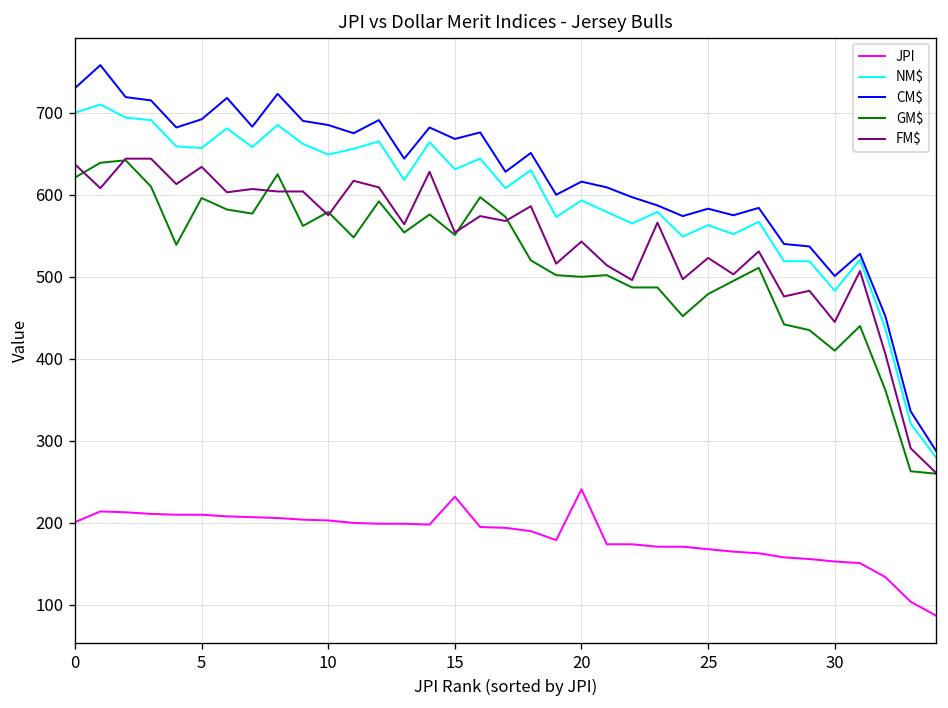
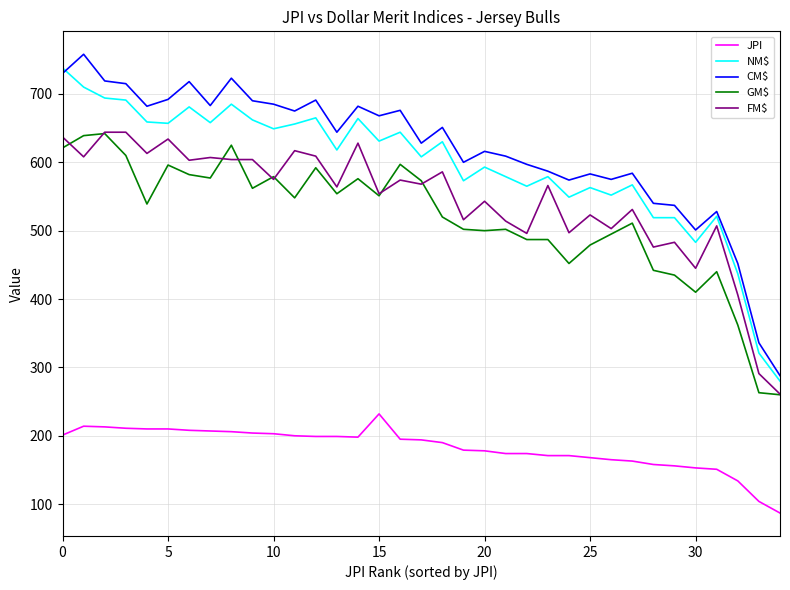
  {
    "JPI": {
      "0": 200,
      "5": 210,
      "10": 200,
      "15": 230,
-     "20": 240,
+     "20": 180,
      "25": 170,
      "30": 150
    },
    "NM$": {
-     "0": 700,
+     "0": 740,
      "5": 660,
      "10": 650,
      "15": 630,
      "20": 590,
      "25": 560,
      "30": 480
    },
    "CM$": {
      "0": 730,
      "5": 690,
      "10": 690,
      "15": 670,
      "20": 620,
      "25": 580,
      "30": 500
    },
    "GM$": {
      "0": 620,
      "5": 600,
      "10": 580,
      "20": 500,
      "25": 480,
      "30": 410
    },
    "FM$": {
      "0": 640,
      "5": 630,
      "10": 580,
      "20": 540,
      "25": 520,
      "30": 450
    }
  }
